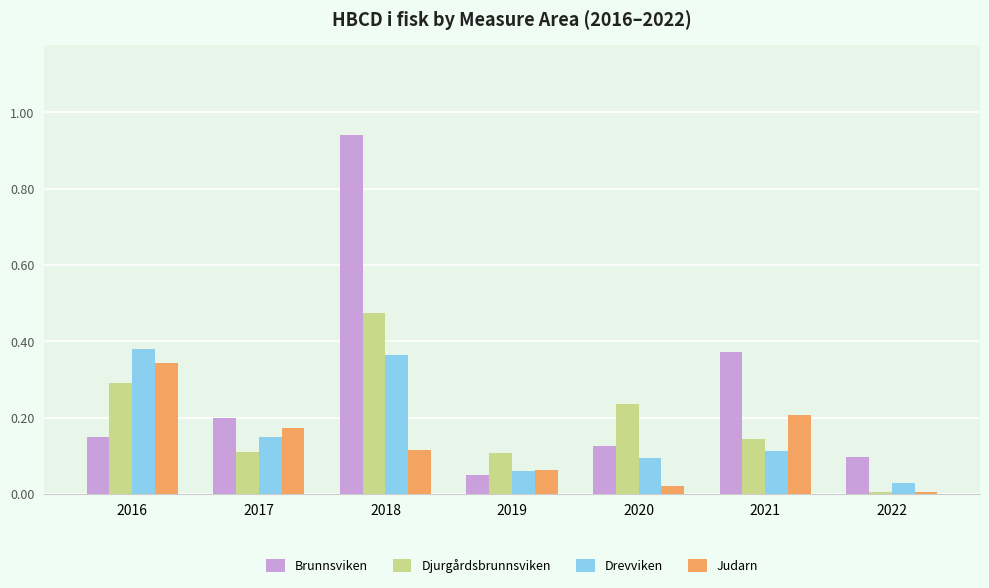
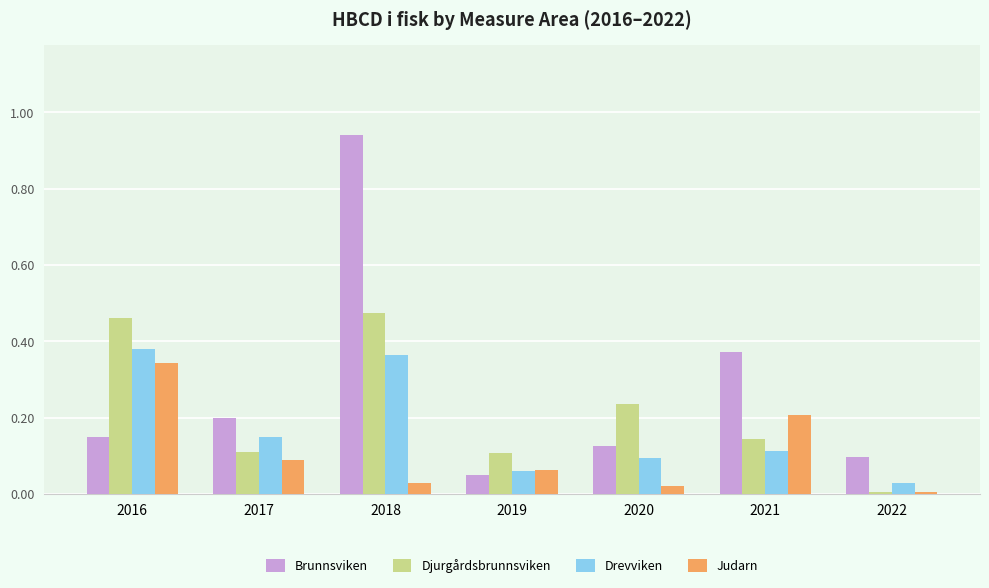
  {
    "Brunnsviken": {
      "2016": 0.15,
      "2017": 0.20,
      "2018": 0.94,
      "2019": 0.05,
      "2020": 0.13,
      "2021": 0.37,
      "2022": 0.10
    },
    "Djurgårdsbrunnsviken": {
-     "2016": 0.29,
+     "2016": 0.46,
      "2017": 0.11,
      "2018": 0.47,
      "2019": 0.11,
      "2020": 0.23,
      "2021": 0.14
    },
    "Drevviken": {
      "2016": 0.38,
      "2017": 0.15,
      "2018": 0.36,
      "2019": 0.06,
      "2020": 0.10,
      "2021": 0.11,
      "2022": 0.03
    },
    "Judarn": {
      "2016": 0.34,
-     "2017": 0.17,
-     "2018": 0.12,
+     "2017": 0.09,
+     "2018": 0.03,
      "2019": 0.06,
      "2020": 0.02,
      "2021": 0.21
    }
  }
